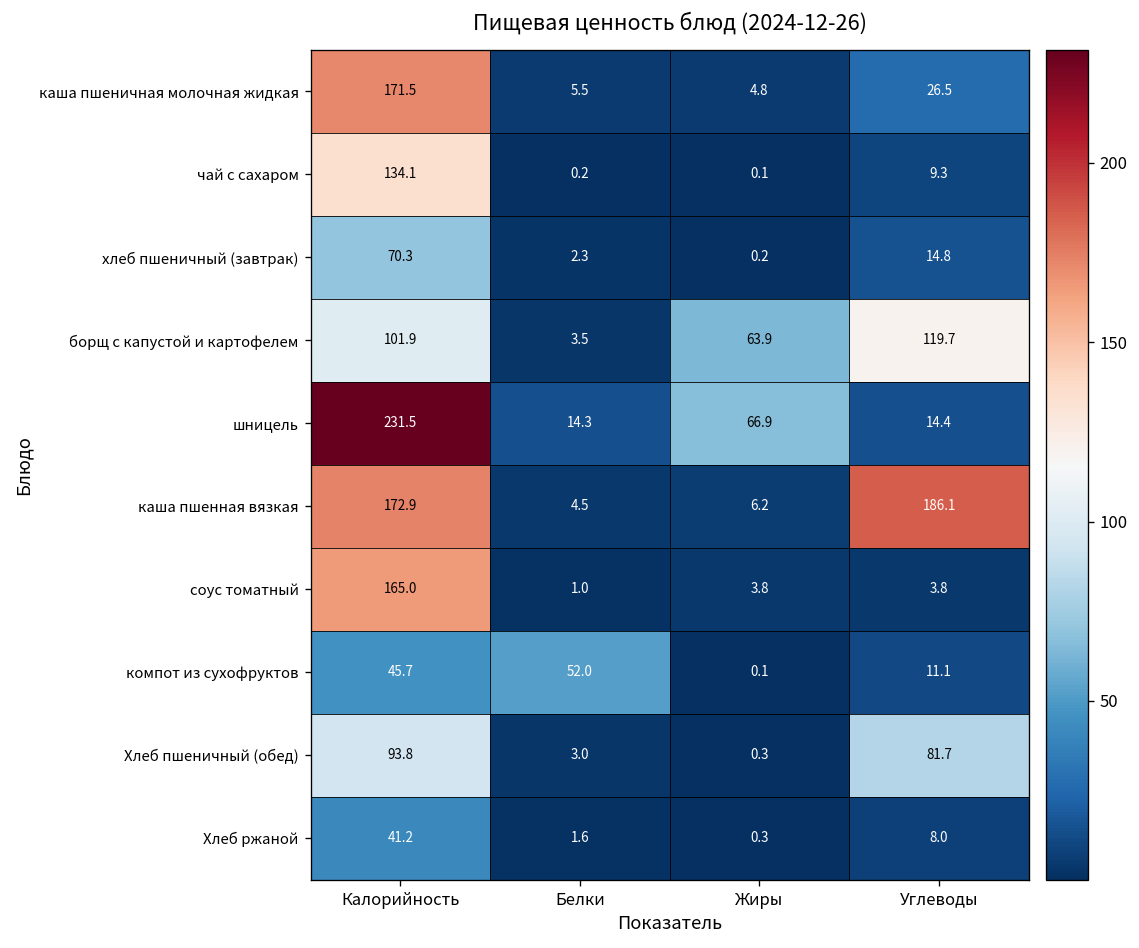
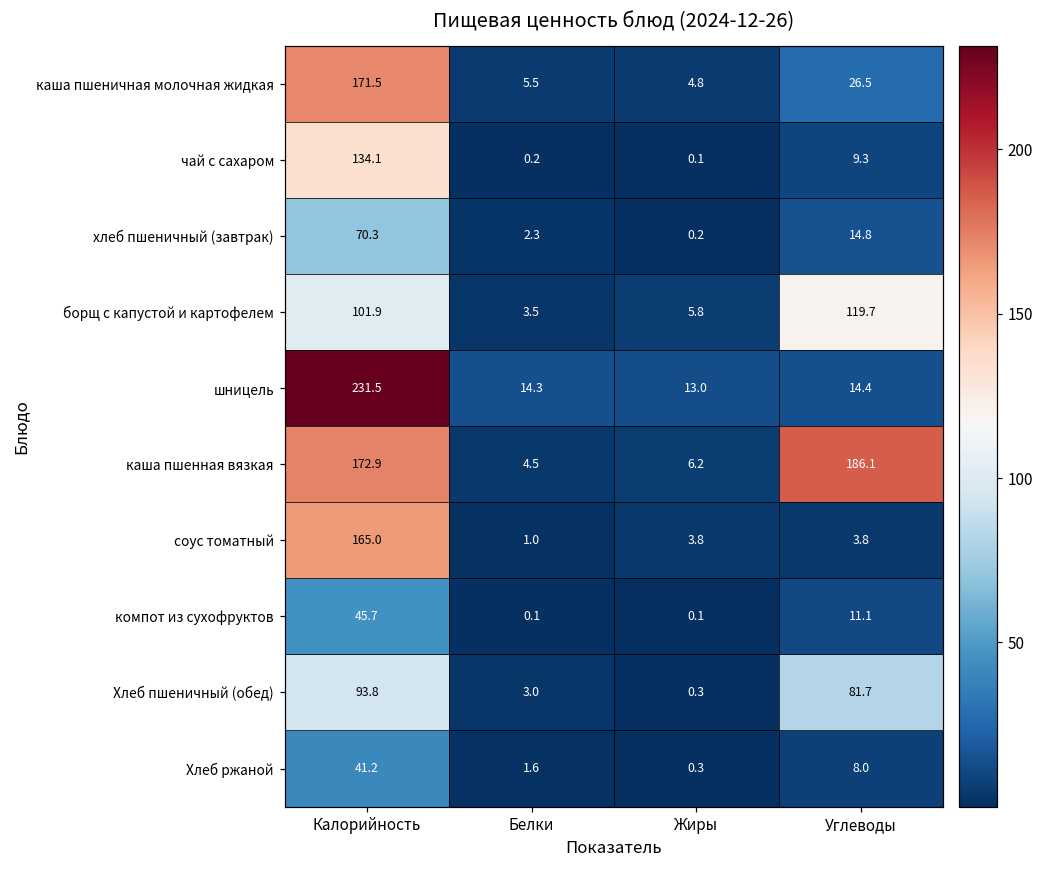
  {
    "каша пшеничная молочная жидкая": {
      "Калорийность": 171.5,
      "Белки": 5.5,
      "Жиры": 4.8,
      "Углеводы": 26.5
    },
    "чай с сахаром": {
      "Калорийность": 134.1,
      "Белки": 0.2,
      "Жиры": 0.1,
      "Углеводы": 9.3
    },
    "хлеб пшеничный (завтрак)": {
      "Калорийность": 70.3,
      "Белки": 2.3,
      "Жиры": 0.2,
      "Углеводы": 14.8
    },
    "борщ с капустой и картофелем": {
      "Калорийность": 101.9,
      "Белки": 3.5,
-     "Жиры": 63.9,
+     "Жиры": 5.8,
      "Углеводы": 119.7
    },
    "шницель": {
      "Калорийность": 231.5,
      "Белки": 14.3,
-     "Жиры": 66.9,
+     "Жиры": 13.0,
      "Углеводы": 14.4
    },
    "каша пшенная вязкая": {
      "Калорийность": 172.9,
      "Белки": 4.5,
      "Жиры": 6.2,
      "Углеводы": 186.1
    },
    "соус томатный": {
      "Калорийность": 165.0,
      "Белки": 1.0,
      "Жиры": 3.8,
      "Углеводы": 3.8
    },
    "компот из сухофруктов": {
      "Калорийность": 45.7,
-     "Белки": 52.0,
+     "Белки": 0.1,
      "Жиры": 0.1,
      "Углеводы": 11.1
    },
    "Хлеб пшеничный (обед)": {
      "Калорийность": 93.8,
      "Белки": 3.0,
      "Жиры": 0.3,
      "Углеводы": 81.7
    },
    "Хлеб ржаной": {
      "Калорийность": 41.2,
      "Белки": 1.6,
      "Жиры": 0.3,
      "Углеводы": 8.0
    }
  }
